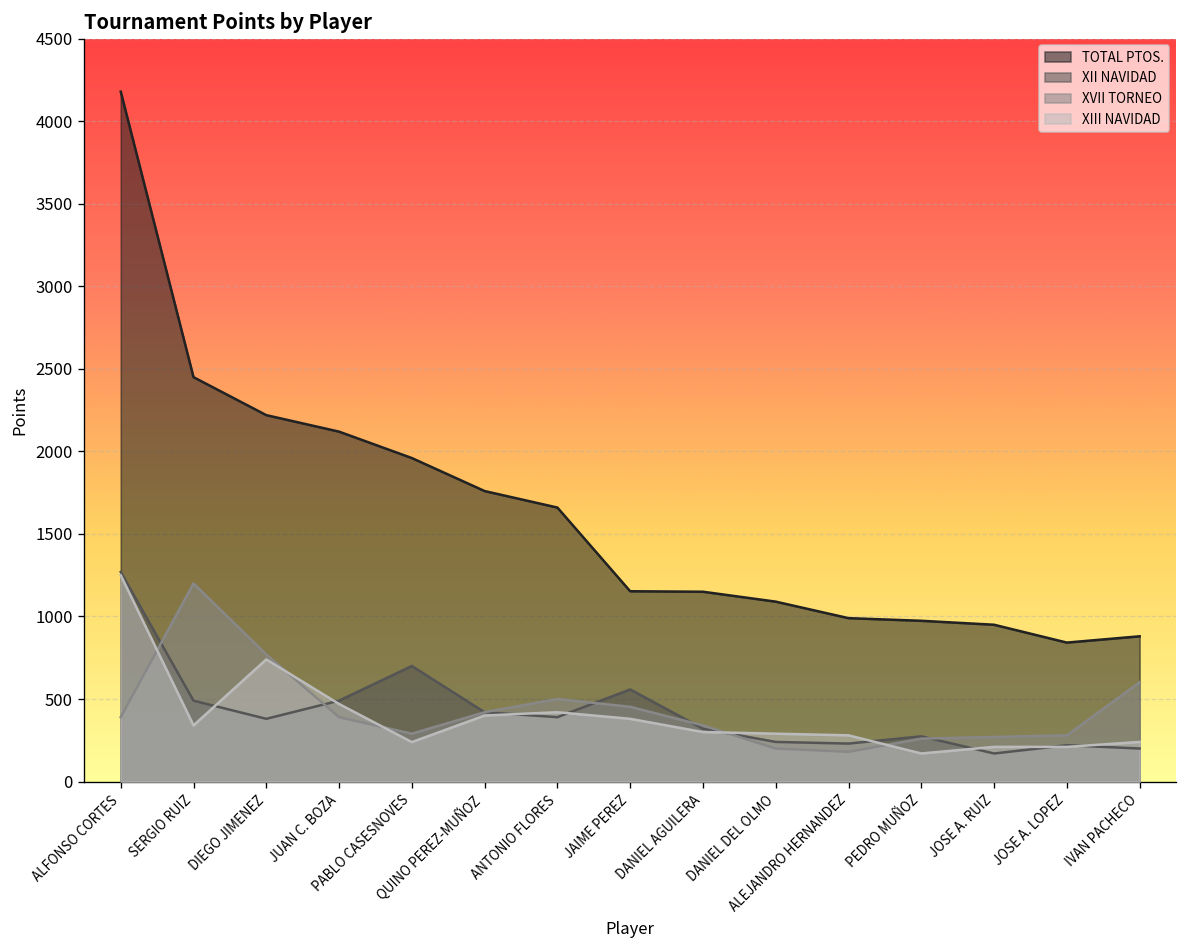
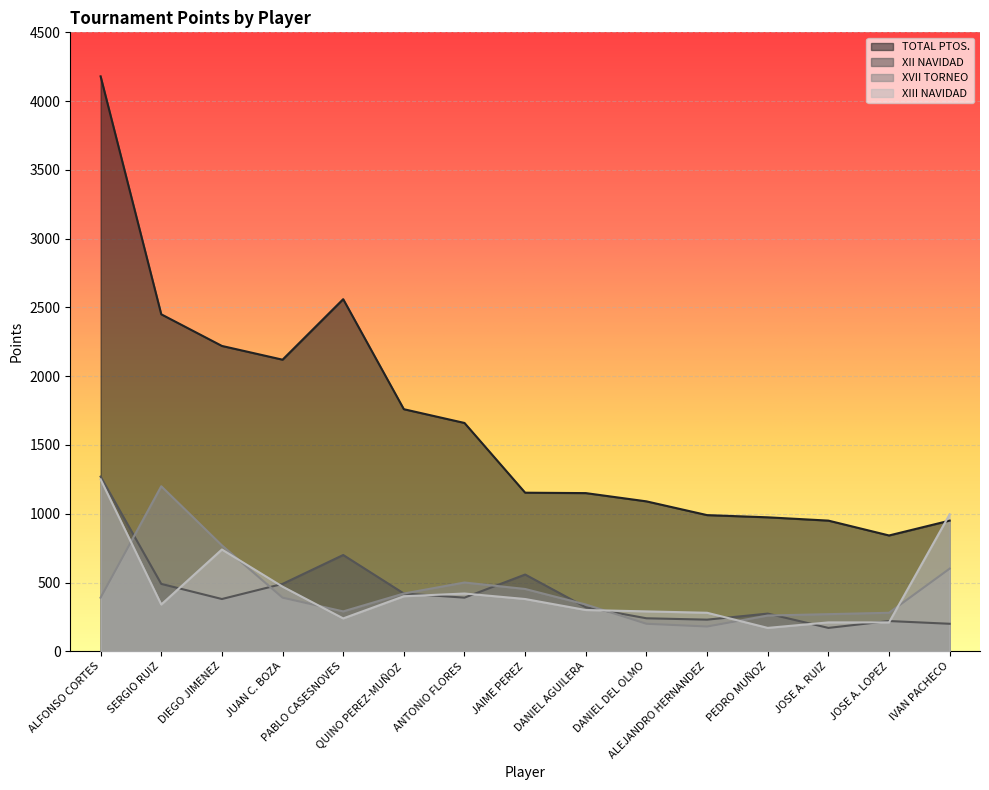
  {
    "TOTAL PTOS.": {
      "ALFONSO CORTES": 4180,
      "SERGIO RUIZ": 2450,
      "DIEGO JIMENEZ": 2220,
      "JUAN C. BOZA": 2120,
-     "PABLO CASESNOVES": 1960,
+     "PABLO CASESNOVES": 2560,
      "QUINO PEREZ-MUÑOZ": 1760,
      "ANTONIO FLORES": 1660,
      "JAIME PEREZ": 1150,
      "DANIEL AGUILERA": 1150,
      "DANIEL DEL OLMO": 1090,
      "ALEJANDRO HERNANDEZ": 990,
      "PEDRO MUÑOZ": 970,
      "JOSE A. RUIZ": 950,
      "JOSE A. LOPEZ": 840,
-     "IVAN PACHECO": 880
+     "IVAN PACHECO": 950
    },
    "XII NAVIDAD": {
      "ALFONSO CORTES": 1270,
      "SERGIO RUIZ": 490,
      "DIEGO JIMENEZ": 380,
      "JUAN C. BOZA": 490,
      "PABLO CASESNOVES": 700,
      "ANTONIO FLORES": 390,
      "JAIME PEREZ": 560,
      "DANIEL AGUILERA": 320,
      "DANIEL DEL OLMO": 240,
      "ALEJANDRO HERNANDEZ": 230,
      "JOSE A. RUIZ": 170,
      "IVAN PACHECO": 200
    },
    "XVII TORNEO": {
      "ALFONSO CORTES": 390,
      "SERGIO RUIZ": 1200,
      "DIEGO JIMENEZ": 770,
      "JUAN C. BOZA": 390,
      "PABLO CASESNOVES": 290,
      "ANTONIO FLORES": 500,
      "JAIME PEREZ": 450,
      "DANIEL AGUILERA": 340,
      "DANIEL DEL OLMO": 200,
      "ALEJANDRO HERNANDEZ": 180,
      "JOSE A. RUIZ": 270,
      "JOSE A. LOPEZ": 280,
      "IVAN PACHECO": 600
    },
    "XIII NAVIDAD": {
      "ALFONSO CORTES": 1250,
      "SERGIO RUIZ": 340,
      "DIEGO JIMENEZ": 740,
      "JUAN C. BOZA": 470,
      "PABLO CASESNOVES": 240,
      "QUINO PEREZ-MUÑOZ": 400,
      "ANTONIO FLORES": 420,
      "JAIME PEREZ": 380,
      "DANIEL AGUILERA": 300,
      "DANIEL DEL OLMO": 290,
      "ALEJANDRO HERNANDEZ": 280,
      "PEDRO MUÑOZ": 170,
      "JOSE A. RUIZ": 210,
-     "IVAN PACHECO": 240
+     "IVAN PACHECO": 1000
    }
  }
